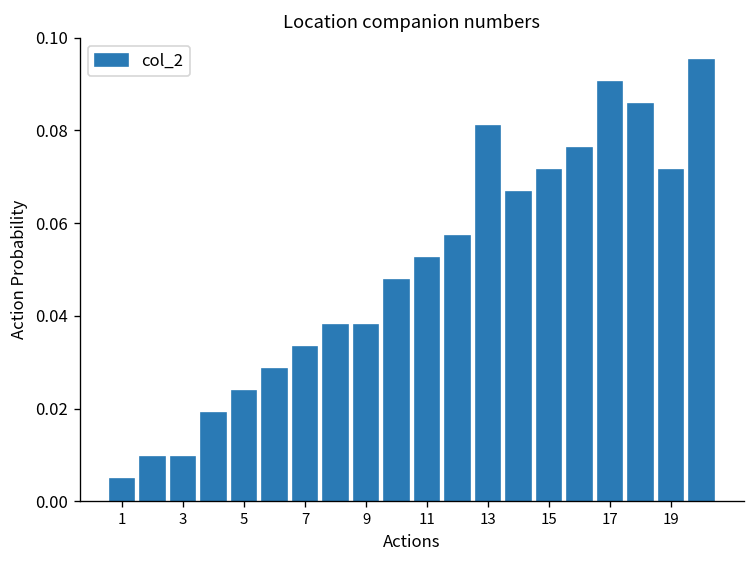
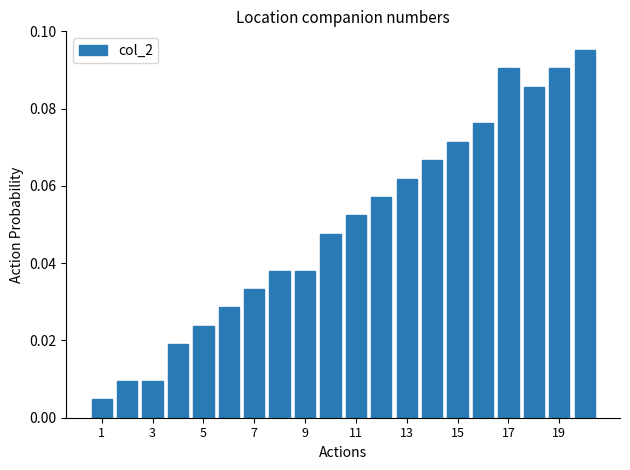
  {
    "1": 0.005,
    "3": 0.010,
    "5": 0.024,
    "7": 0.033,
    "9": 0.038,
    "11": 0.052,
-   "13": 0.081,
+   "13": 0.062,
    "15": 0.071,
    "17": 0.090,
-   "19": 0.071
+   "19": 0.090
  }
